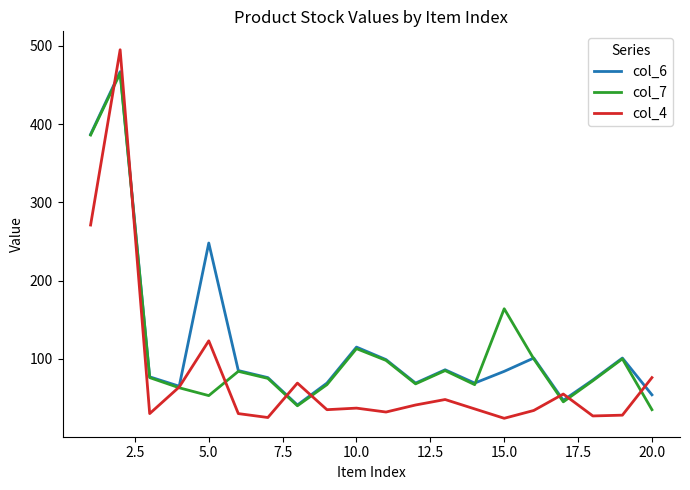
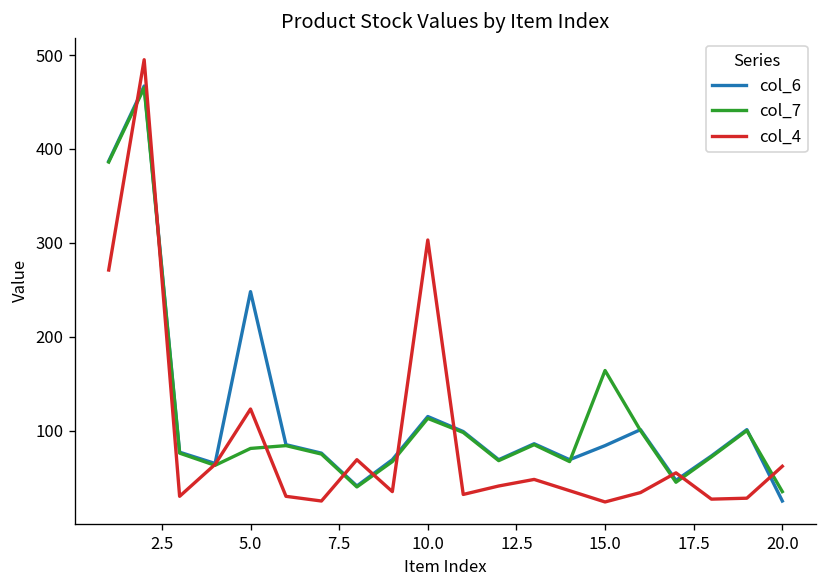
  {
    "col_6": {
      "5.0": 250,
      "15.0": 80,
-     "20.0": 50
+     "20.0": 30
    },
    "col_7": {
-     "5.0": 50,
+     "5.0": 80,
      "15.0": 160,
      "20.0": 40
    },
    "col_4": {
      "5.0": 120,
-     "10.0": 40,
+     "10.0": 300,
      "15.0": 20,
-     "20.0": 80
+     "20.0": 60
    }
  }
